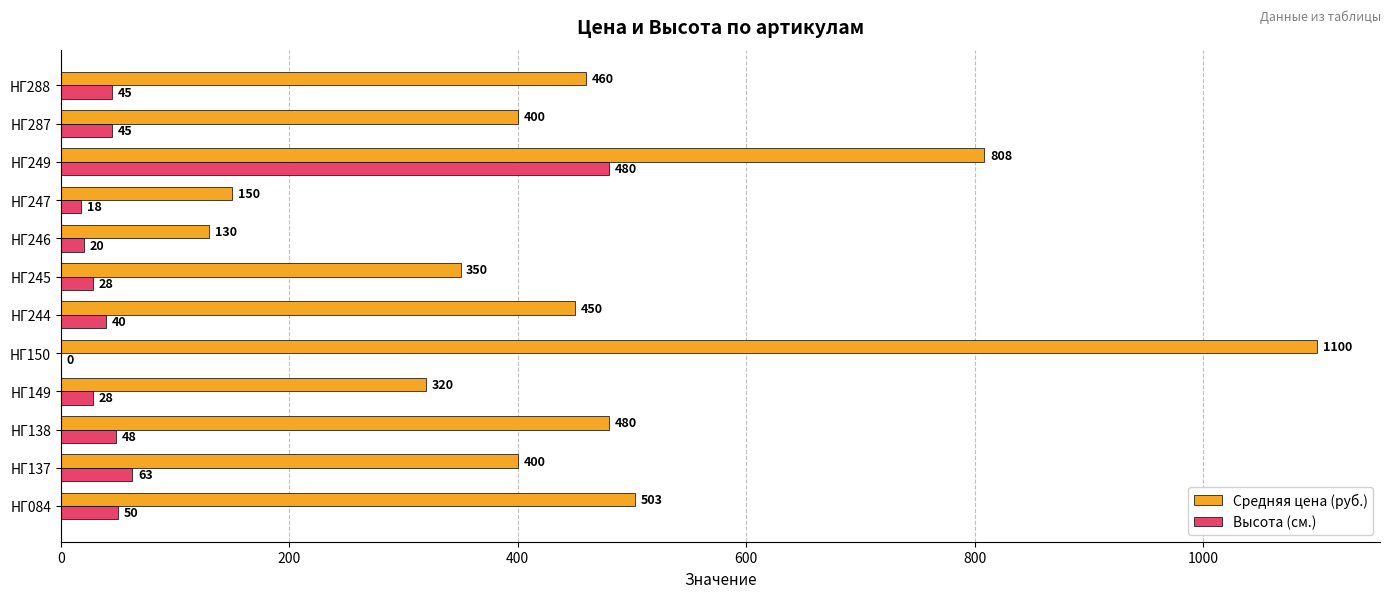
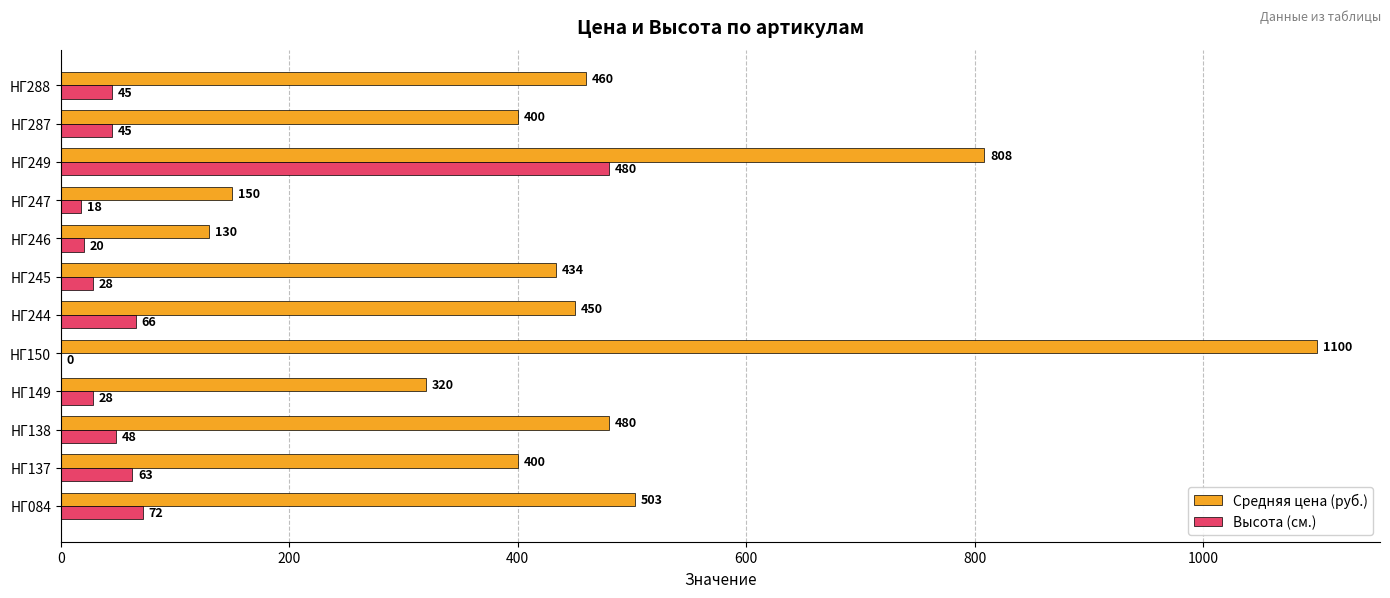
  {
    "Средняя цена (руб.)": {
      "НГ288": 460,
      "НГ287": 400,
      "НГ249": 808,
      "НГ247": 150,
      "НГ246": 130,
-     "НГ245": 350,
+     "НГ245": 434,
      "НГ244": 450,
      "НГ150": 1100,
      "НГ149": 320,
      "НГ138": 480,
      "НГ137": 400,
      "НГ084": 503
    },
    "Высота (см.)": {
      "НГ288": 45,
      "НГ287": 45,
      "НГ249": 480,
      "НГ247": 18,
      "НГ246": 20,
      "НГ245": 28,
-     "НГ244": 40,
+     "НГ244": 66,
      "НГ150": 0,
      "НГ149": 28,
      "НГ138": 48,
      "НГ137": 63,
-     "НГ084": 50
+     "НГ084": 72
    }
  }
